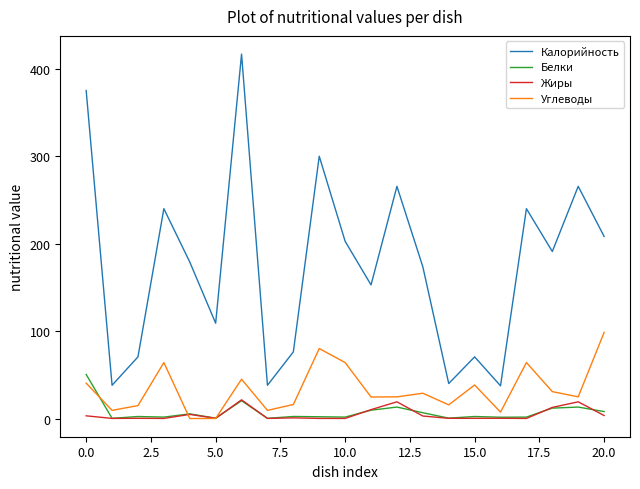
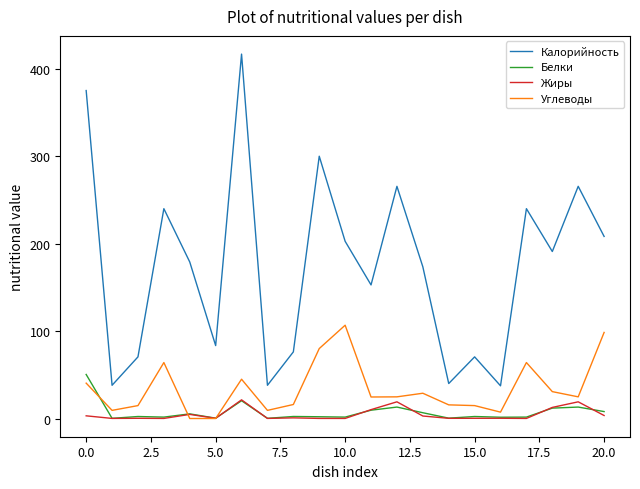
  {
    "Калорийность": {
      "0.0": 380,
-     "5.0": 110,
+     "5.0": 80,
      "10.0": 200,
      "15.0": 70,
      "20.0": 210
    },
    "Белки": {
      "0.0": 50,
      "20.0": 10
    },
    "Жиры": {
      "0.0": 0,
      "20.0": 0
    },
    "Углеводы": {
      "0.0": 40,
-     "10.0": 60,
-     "15.0": 40,
+     "10.0": 110,
+     "15.0": 10,
      "20.0": 100
    }
  }
